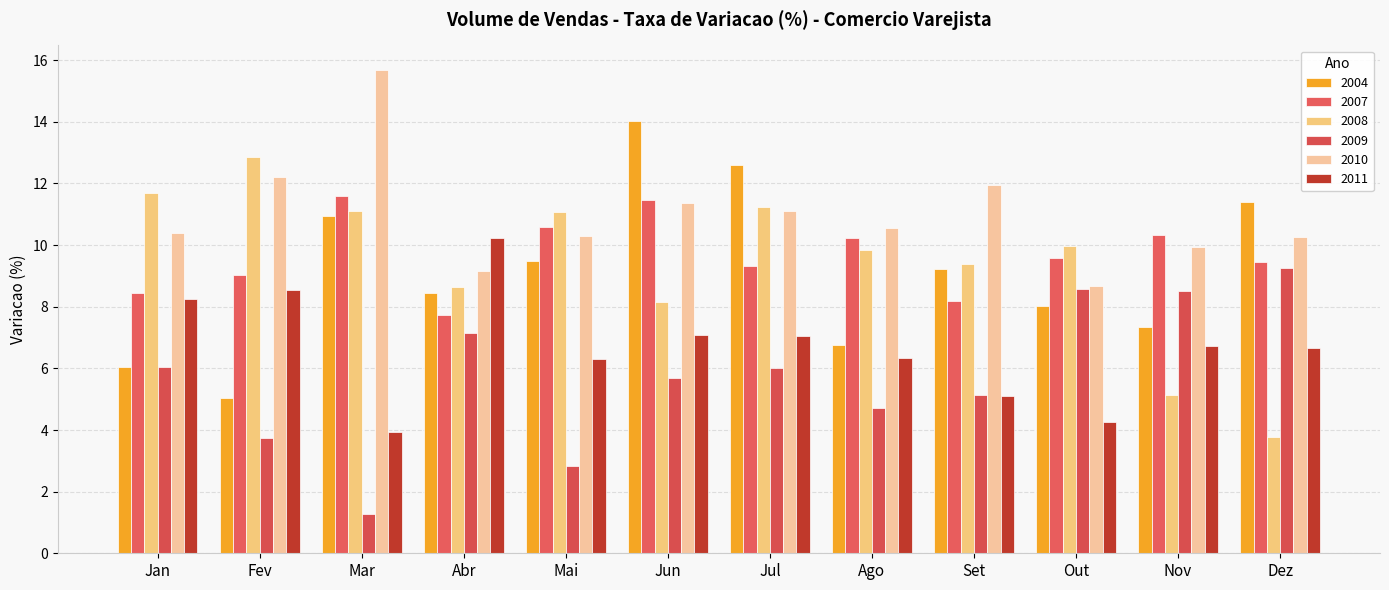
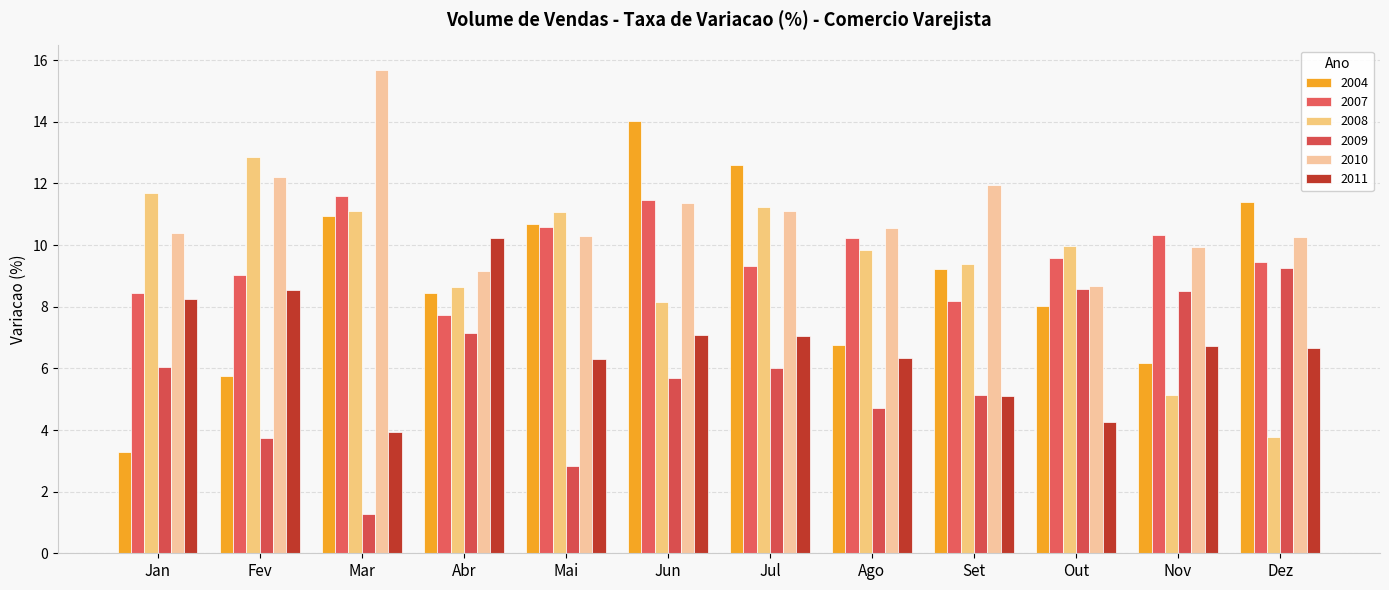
  {
    "2004": {
-     "Jan": 6.1,
-     "Fev": 5.1,
+     "Jan": 3.3,
+     "Fev": 5.7,
      "Mar": 11.0,
      "Abr": 8.5,
-     "Mai": 9.5,
+     "Mai": 10.7,
      "Jun": 14.0,
      "Jul": 12.6,
      "Ago": 6.8,
      "Set": 9.2,
      "Out": 8.0,
-     "Nov": 7.3,
+     "Nov": 6.2,
      "Dez": 11.4
    }
  }
